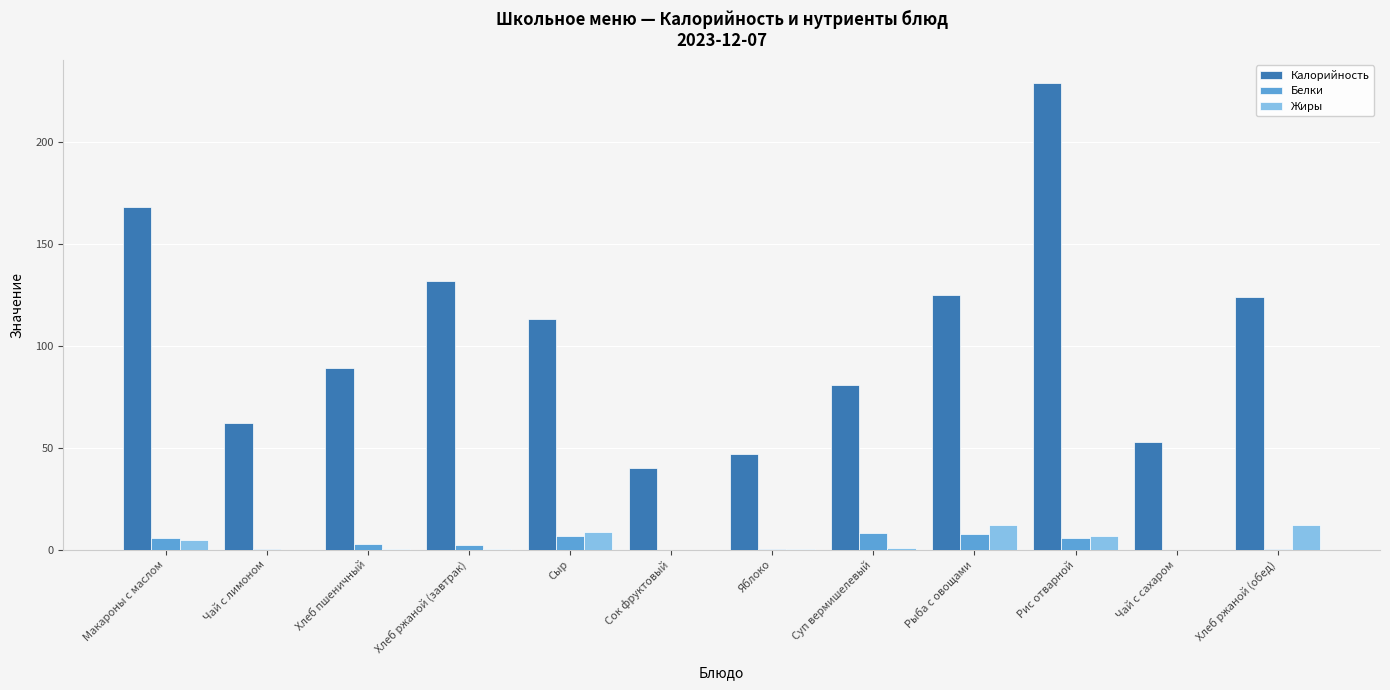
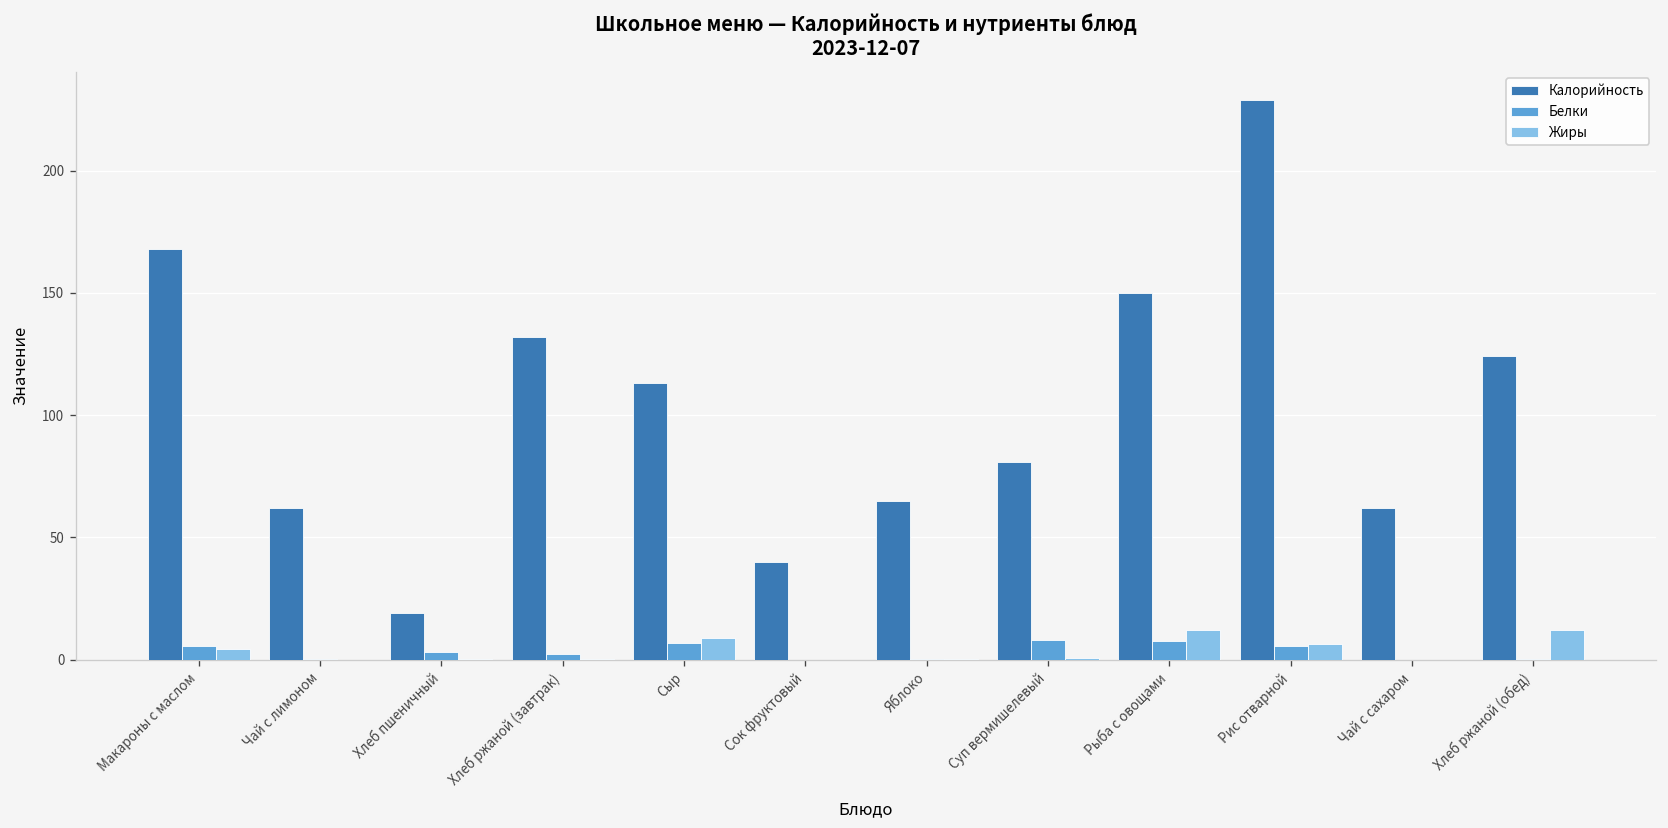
  {
    "Калорийность": {
      "Макароны с маслом": 168,
      "Чай с лимоном": 62,
-     "Хлеб пшеничный": 89,
+     "Хлеб пшеничный": 19,
      "Хлеб ржаной (завтрак)": 132,
      "Сыр": 113,
      "Сок фруктовый": 40,
-     "Яблоко": 47,
+     "Яблоко": 65,
      "Суп вермишелевый": 81,
-     "Рыба с овощами": 125,
+     "Рыба с овощами": 150,
      "Рис отварной": 229,
-     "Чай с сахаром": 53,
+     "Чай с сахаром": 62,
      "Хлеб ржаной (обед)": 124
    }
  }
